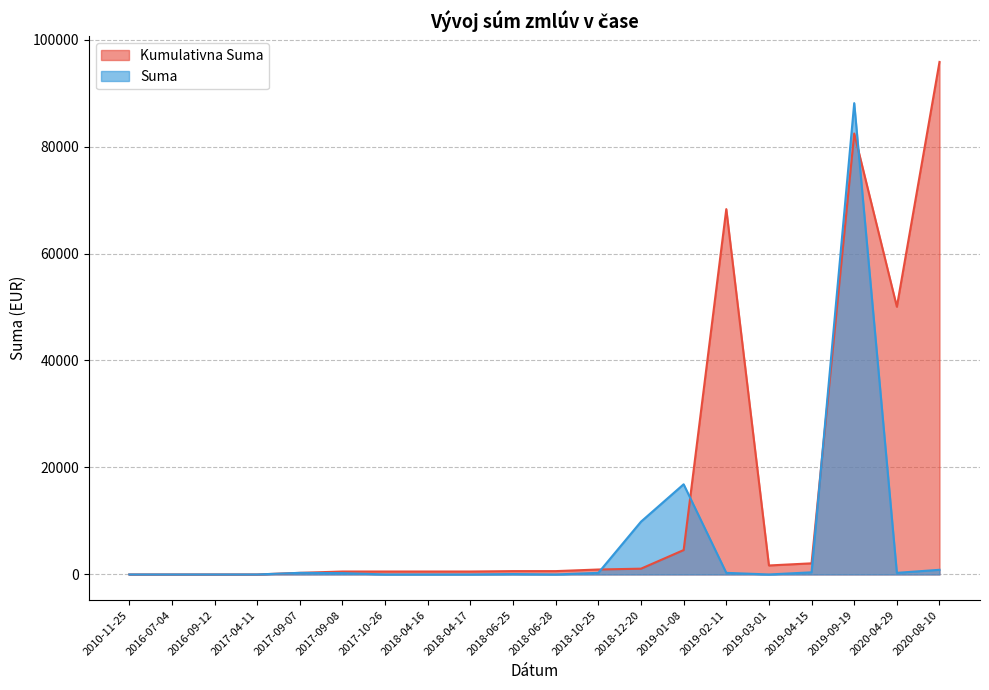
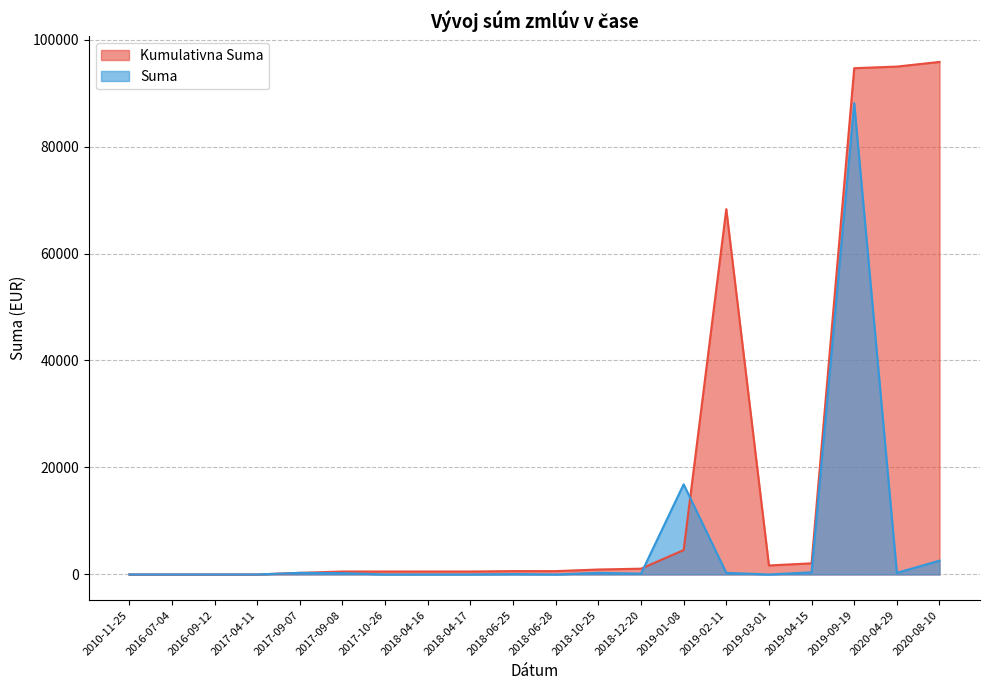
  {
    "Kumulativna Suma": {
      "2017-10-26": 1000,
      "2018-04-16": 1000,
      "2018-04-17": 1000,
      "2018-06-25": 1000,
      "2018-06-28": 1000,
      "2018-10-25": 1000,
      "2018-12-20": 1000,
      "2019-01-08": 5000,
      "2019-02-11": 68000,
      "2019-03-01": 2000,
      "2019-04-15": 2000,
-     "2019-09-19": 82000,
-     "2020-04-29": 50000,
+     "2019-09-19": 95000,
+     "2020-04-29": 95000,
      "2020-08-10": 96000
    },
    "Suma": {
      "2017-10-26": 0,
      "2018-04-16": 0,
      "2018-04-17": 0,
      "2018-06-25": 0,
      "2018-06-28": 0,
      "2018-10-25": 0,
-     "2018-12-20": 10000,
+     "2018-12-20": 0,
      "2019-01-08": 17000,
      "2019-02-11": 0,
      "2019-03-01": 0,
      "2019-04-15": 0,
      "2019-09-19": 88000,
      "2020-04-29": 0,
-     "2020-08-10": 1000
+     "2020-08-10": 3000
    }
  }
